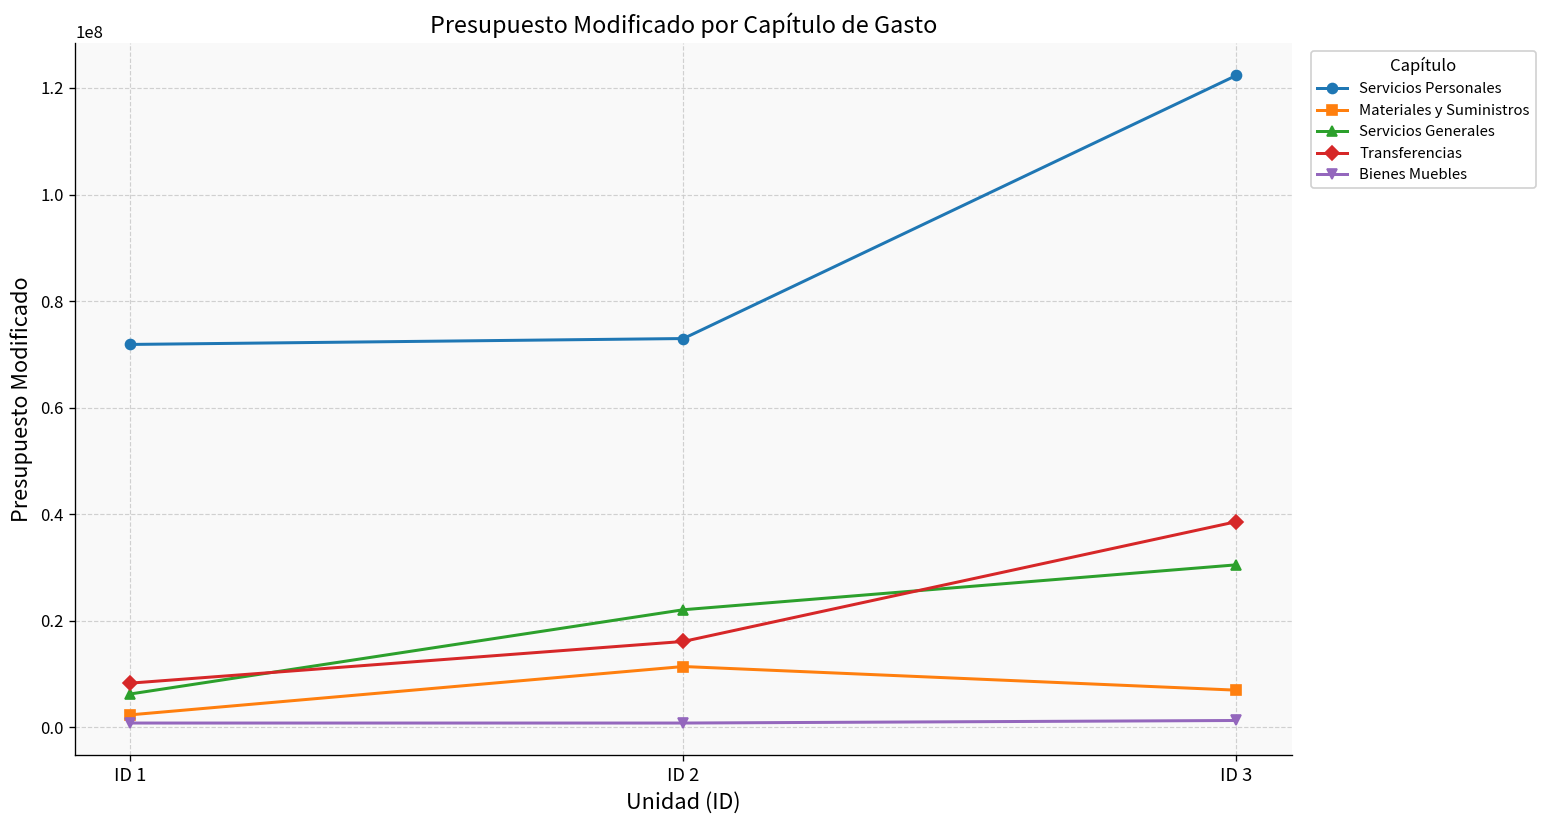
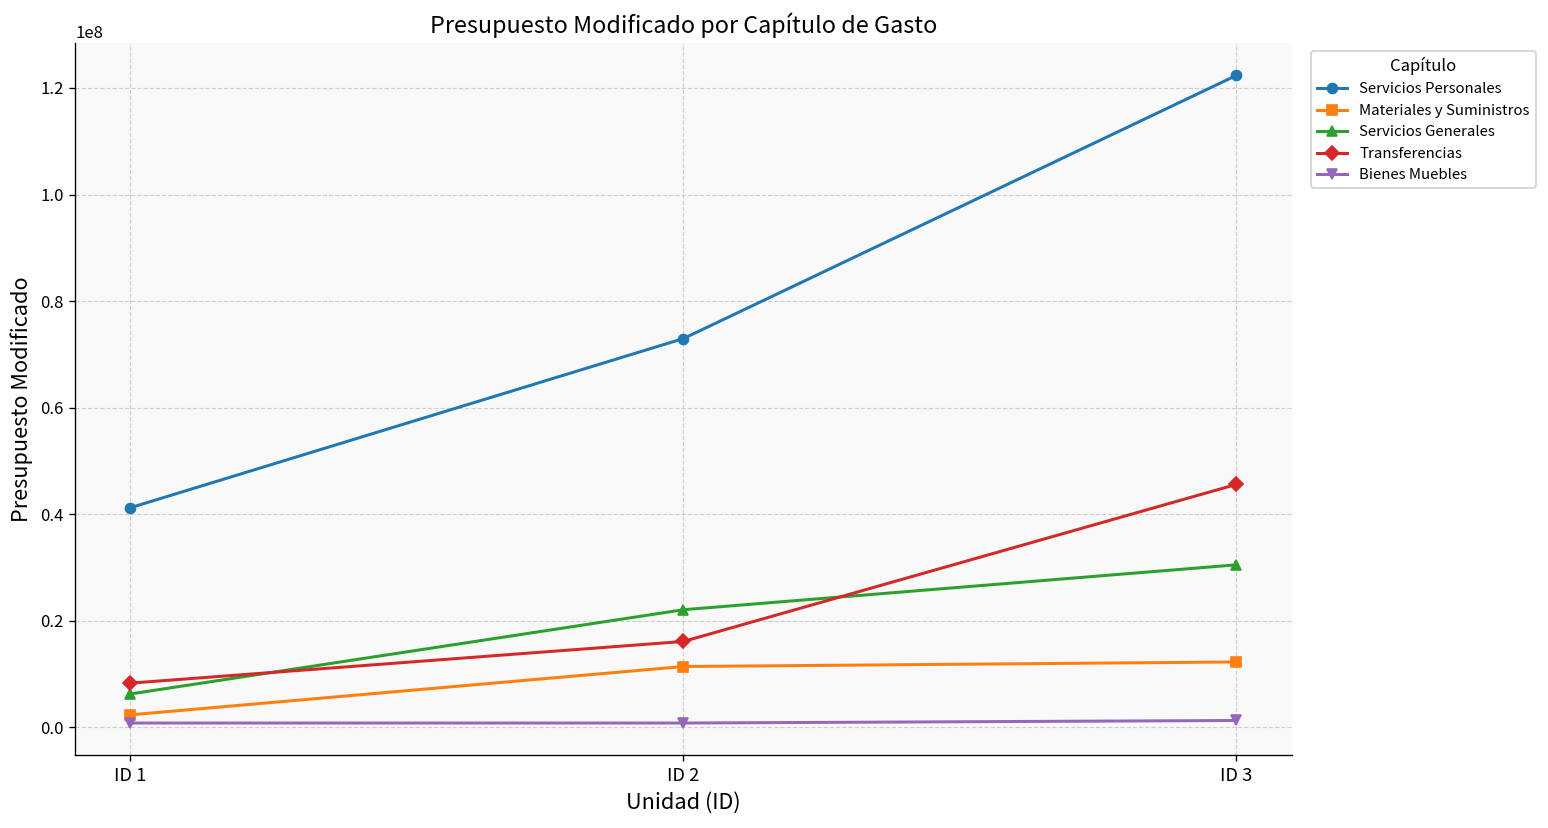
  {
    "Servicios Personales": {
-     "ID 1": 72000000,
+     "ID 1": 41000000,
      "ID 2": 73000000,
      "ID 3": 122000000
    },
    "Materiales y Suministros": {
      "ID 1": 2000000,
      "ID 2": 11000000,
-     "ID 3": 7000000
+     "ID 3": 12000000
    },
    "Servicios Generales": {
      "ID 1": 6000000,
      "ID 2": 22000000,
      "ID 3": 31000000
    },
    "Transferencias": {
      "ID 1": 8000000,
      "ID 2": 16000000,
-     "ID 3": 39000000
+     "ID 3": 46000000
    },
    "Bienes Muebles": {
      "ID 1": 1000000,
      "ID 2": 1000000,
      "ID 3": 1000000
    }
  }
